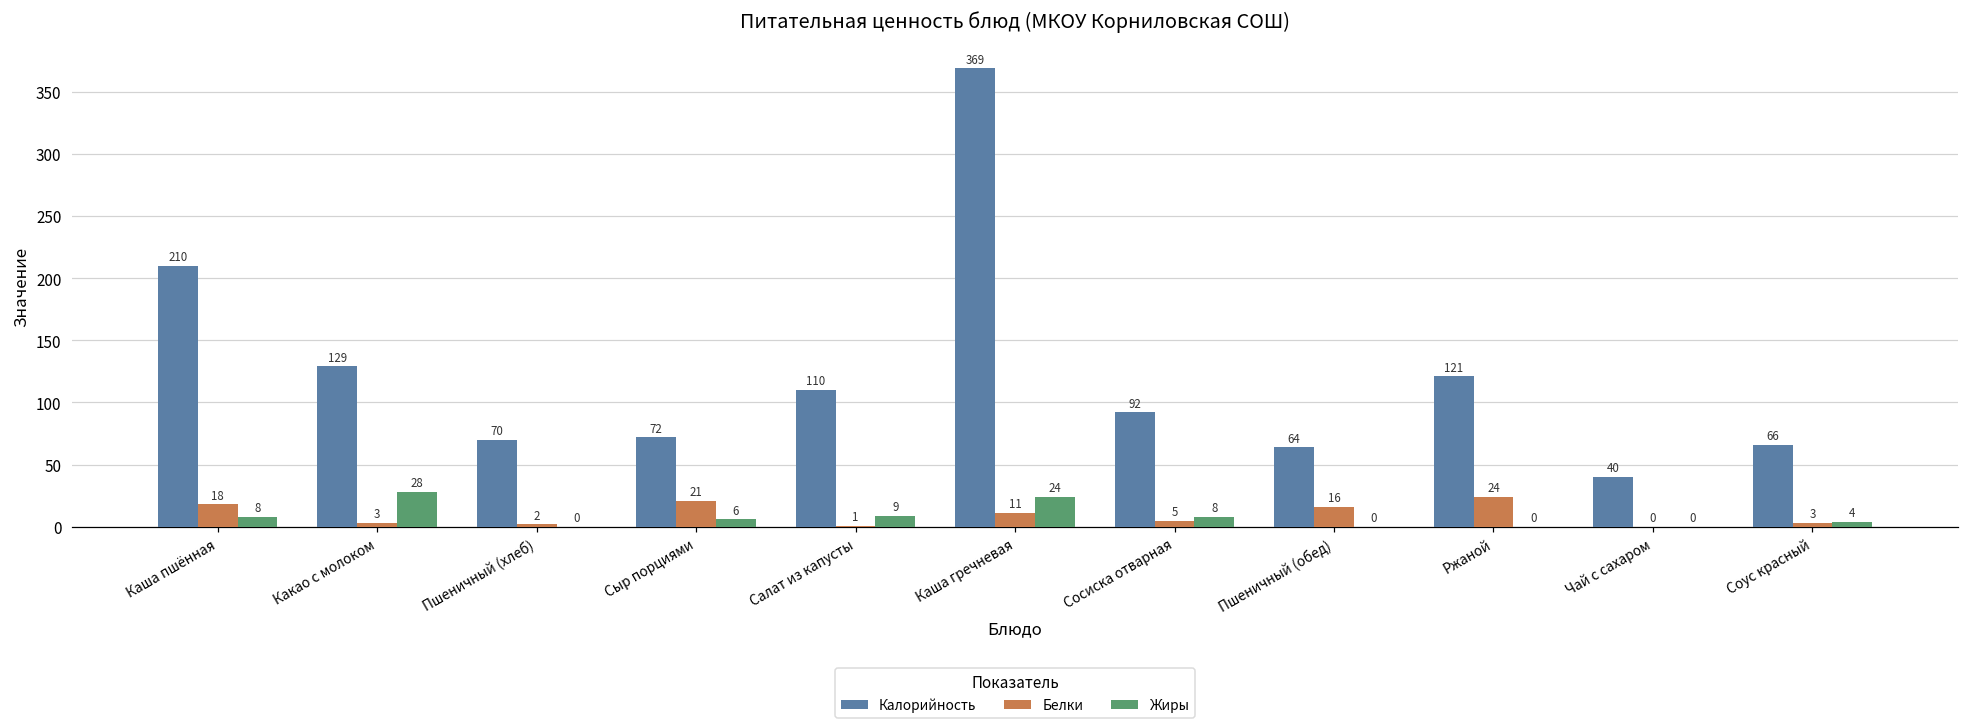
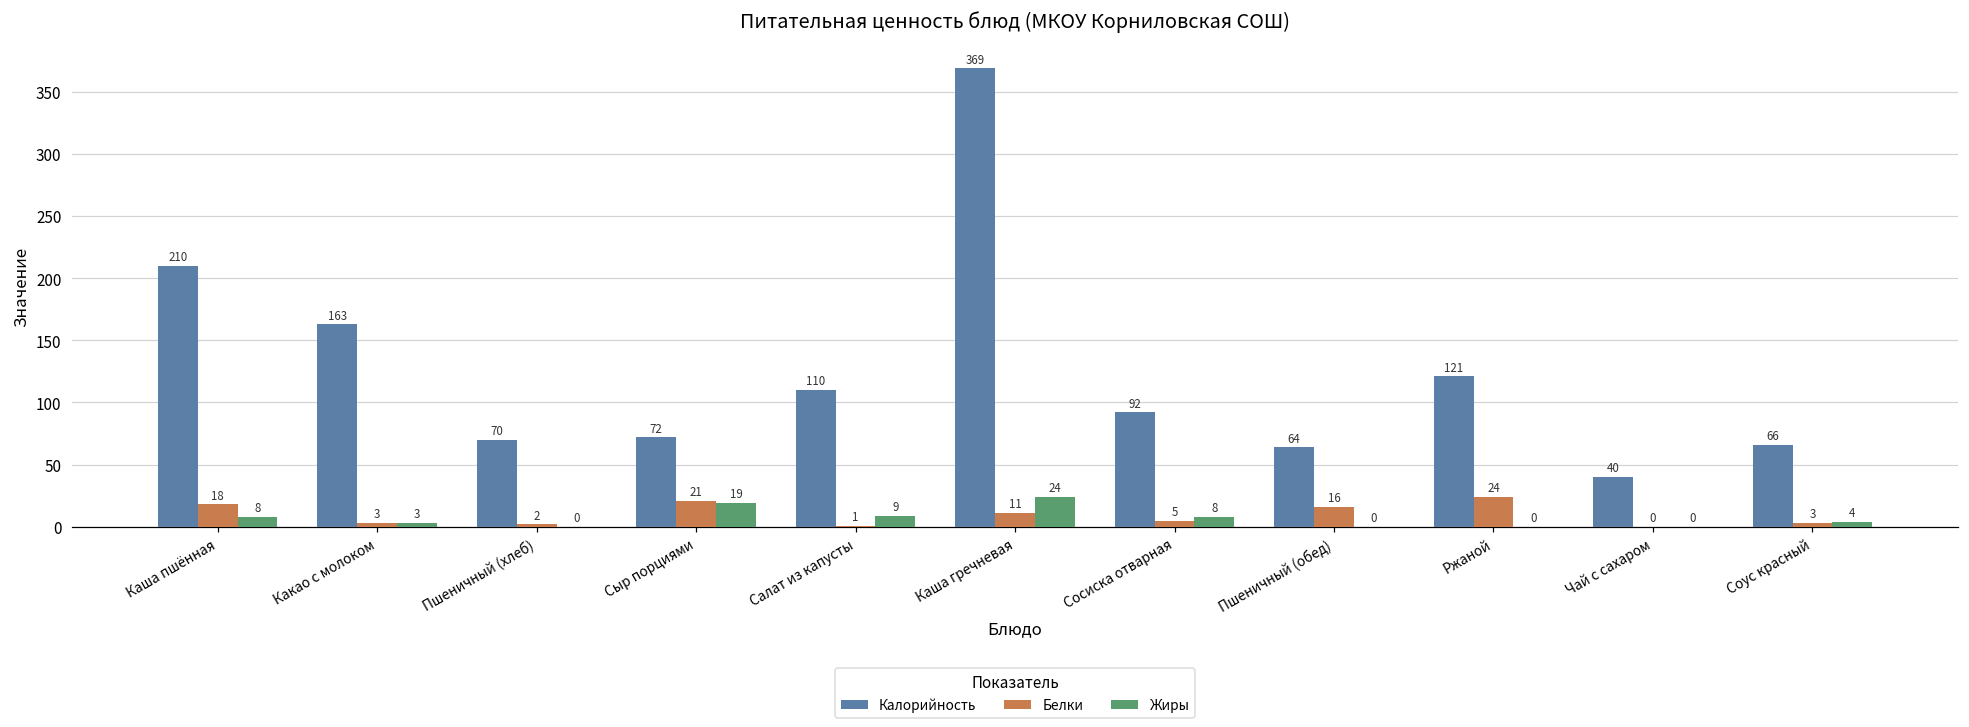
  {
    "Калорийность": {
      "Каша пшённая": 210,
-     "Какао с молоком": 129,
+     "Какао с молоком": 163,
      "Пшеничный (хлеб)": 70,
      "Сыр порциями": 72,
      "Салат из капусты": 110,
      "Каша гречневая": 369,
      "Сосиска отварная": 92,
      "Пшеничный (обед)": 64,
      "Ржаной": 121,
      "Чай с сахаром": 40,
      "Соус красный": 66
    },
    "Белки": {
      "Каша пшённая": 18,
      "Какао с молоком": 3,
      "Пшеничный (хлеб)": 2,
      "Сыр порциями": 21,
      "Салат из капусты": 1,
      "Каша гречневая": 11,
      "Сосиска отварная": 5,
      "Пшеничный (обед)": 16,
      "Ржаной": 24,
      "Чай с сахаром": 0,
      "Соус красный": 3
    },
    "Жиры": {
      "Каша пшённая": 8,
-     "Какао с молоком": 28,
+     "Какао с молоком": 3,
      "Пшеничный (хлеб)": 0,
-     "Сыр порциями": 6,
+     "Сыр порциями": 19,
      "Салат из капусты": 9,
      "Каша гречневая": 24,
      "Сосиска отварная": 8,
      "Пшеничный (обед)": 0,
      "Ржаной": 0,
      "Чай с сахаром": 0,
      "Соус красный": 4
    }
  }
